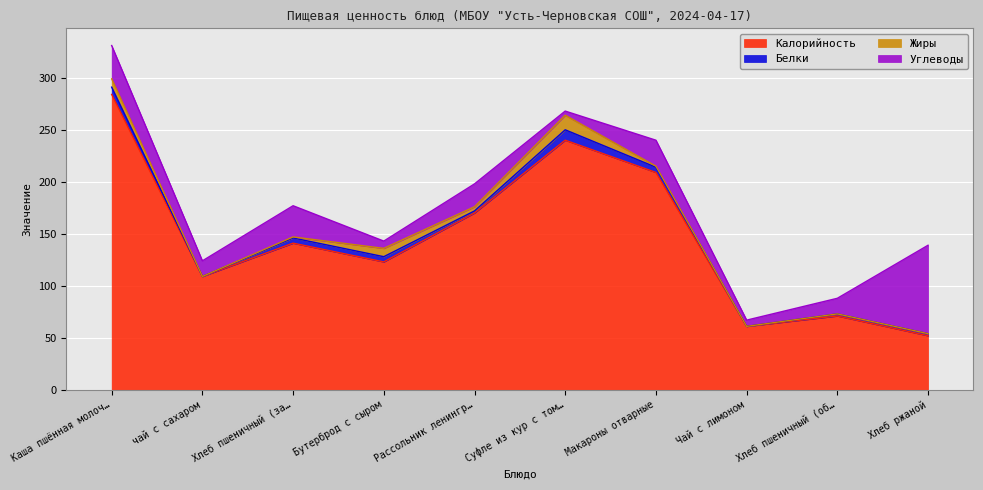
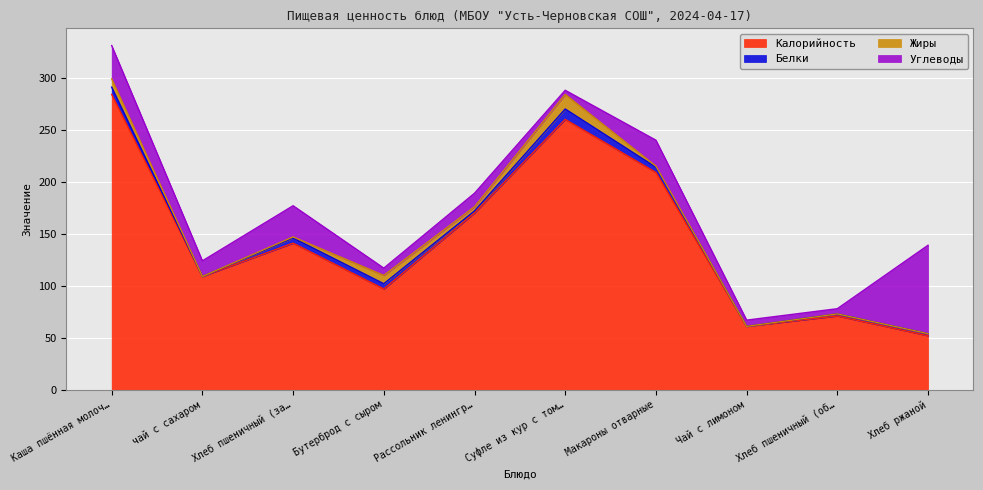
  {
    "Калорийность": {
      "Каша пшённая молоч…": 284,
      "Хлеб пшеничный (за…": 141,
-     "Бутерброд с сыром": 123,
-     "Суфле из кур с том…": 240,
+     "Бутерброд с сыром": 97,
+     "Суфле из кур с том…": 260,
      "Макароны отварные": 209
    },
    "Белки": {
      "Каша пшённая молоч…": 7,
      "Бутерброд с сыром": 5,
      "Суфле из кур с том…": 10
    },
    "Жиры": {
      "Каша пшённая молоч…": 8,
      "Бутерброд с сыром": 8,
      "Рассольник ленингр…": 4,
      "Суфле из кур с том…": 14
    },
    "Углеводы": {
      "Каша пшённая молоч…": 32,
      "чай с сахаром": 15,
      "Хлеб пшеничный (за…": 30,
      "Бутерброд с сыром": 7,
-     "Рассольник ленингр…": 22,
+     "Рассольник ленингр…": 13,
      "Суфле из кур с том…": 4,
      "Макароны отварные": 25,
      "Чай с лимоном": 6,
-     "Хлеб пшеничный (об…": 15,
+     "Хлеб пшеничный (об…": 5,
      "Хлеб ржаной": 85
    }
  }
